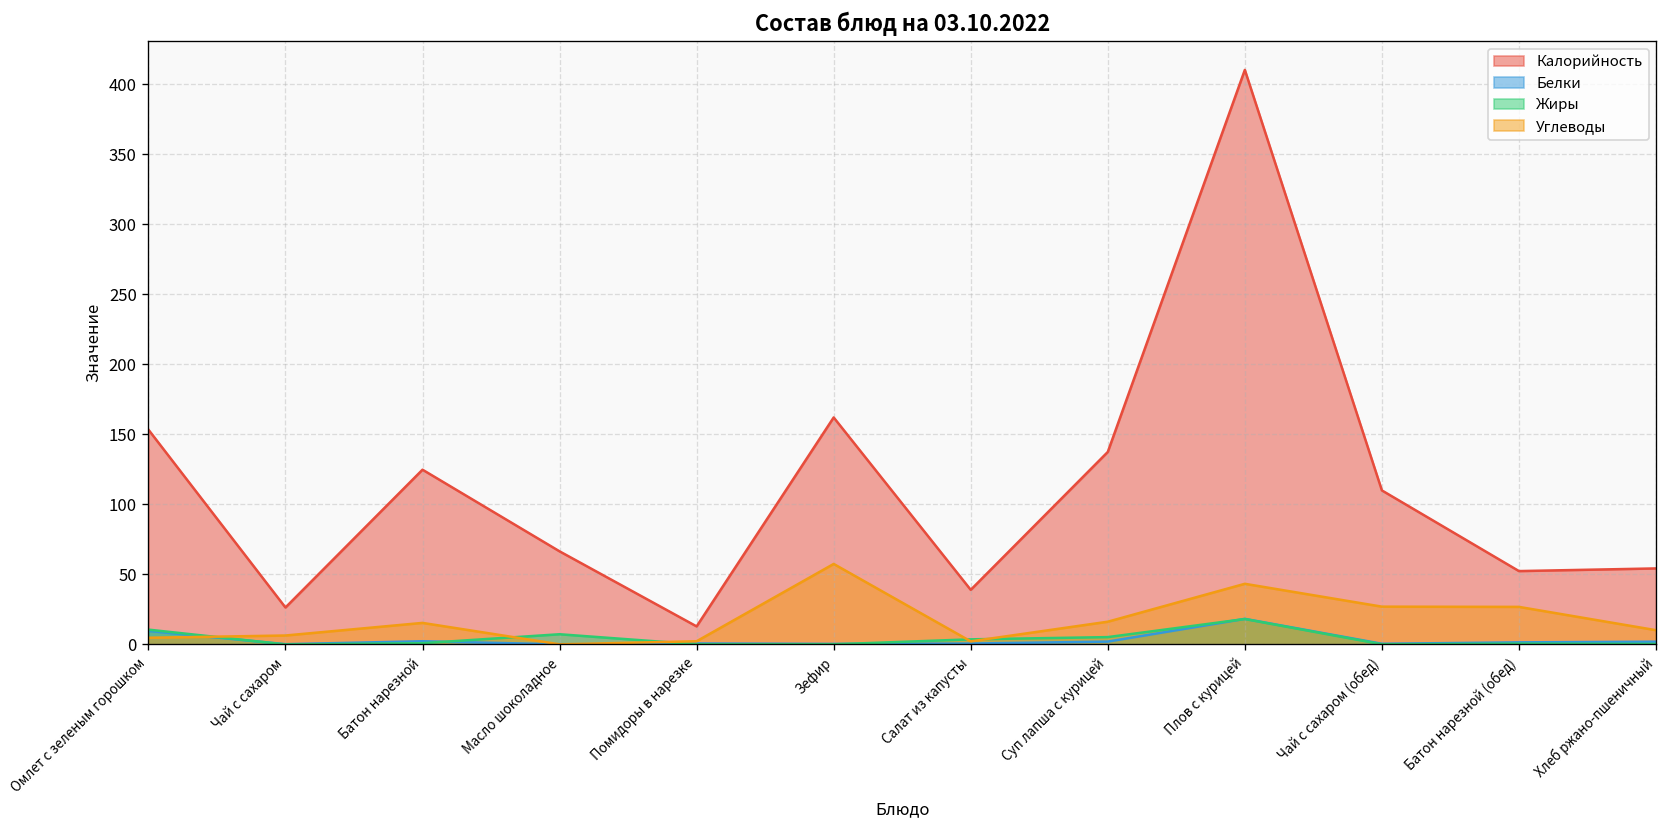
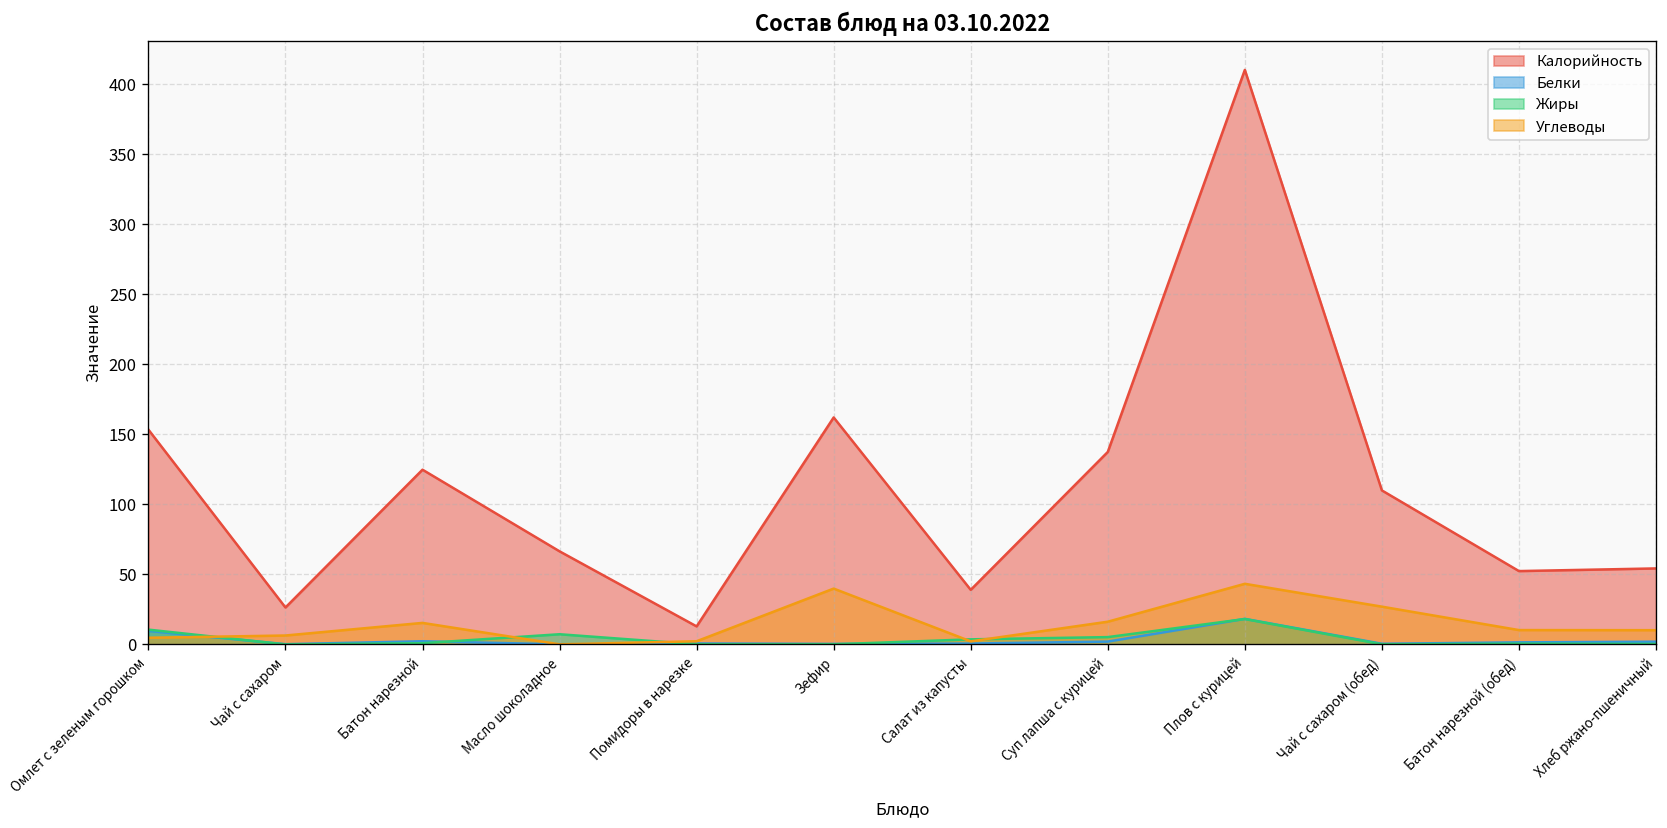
  {
    "Калорийность": {
      "Омлет с зеленым горошком": 153,
      "Чай с сахаром": 26,
      "Батон нарезной": 125,
      "Масло шоколадное": 67,
      "Помидоры в нарезке": 13,
      "Зефир": 162,
      "Салат из капусты": 39,
      "Суп лапша с курицей": 137,
      "Плов с курицей": 410,
      "Чай с сахаром (обед)": 110,
      "Батон нарезной (обед)": 52,
      "Хлеб ржано-пшеничный": 54
    },
    "Белки": {
      "Суп лапша с курицей": 2
    },
    "Жиры": {
      "Масло шоколадное": 7,
      "Суп лапша с курицей": 5
    },
    "Углеводы": {
      "Омлет с зеленым горошком": 5,
      "Чай с сахаром": 6,
      "Батон нарезной": 15,
-     "Зефир": 58,
+     "Зефир": 40,
      "Суп лапша с курицей": 16,
      "Плов с курицей": 43,
      "Чай с сахаром (обед)": 27,
-     "Батон нарезной (обед)": 27,
+     "Батон нарезной (обед)": 10,
      "Хлеб ржано-пшеничный": 10
    }
  }
